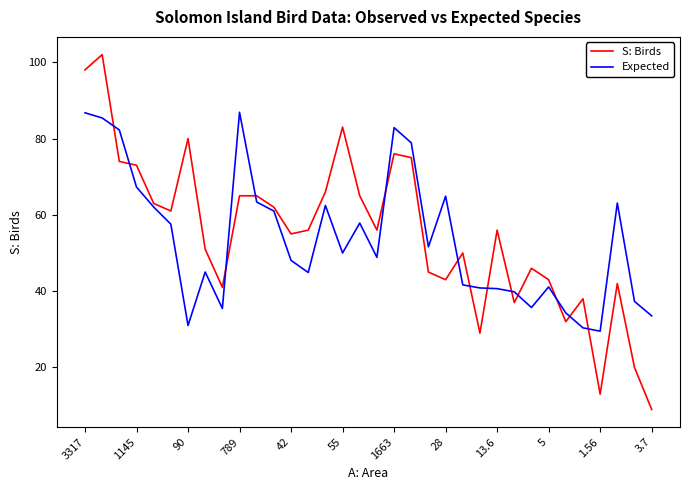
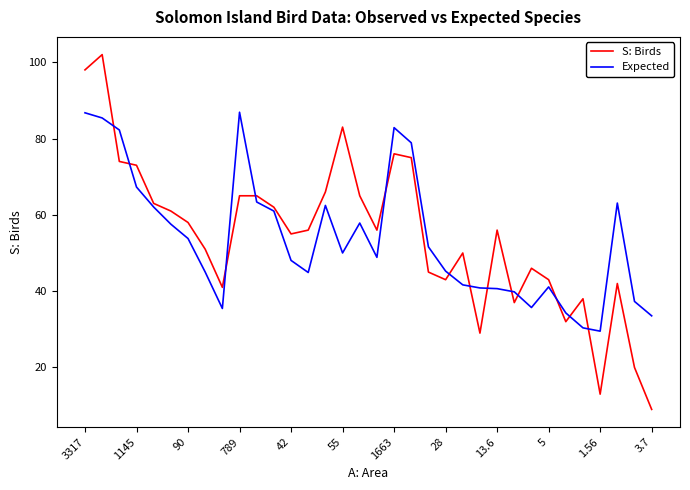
  {
    "S: Birds": {
      "3317": 98,
      "1145": 73,
-     "90": 80,
+     "90": 58,
      "789": 65,
      "42": 55,
      "55": 83,
      "1663": 76,
      "28": 43,
      "13.6": 56,
      "5": 43,
      "1.56": 13,
      "3.7": 9
    },
    "Expected": {
      "3317": 87,
      "1145": 67,
-     "90": 31,
+     "90": 54,
      "789": 87,
      "42": 48,
      "55": 50,
      "1663": 83,
-     "28": 65,
+     "28": 45,
      "13.6": 41,
      "5": 41,
      "1.56": 30,
      "3.7": 34
    }
  }
